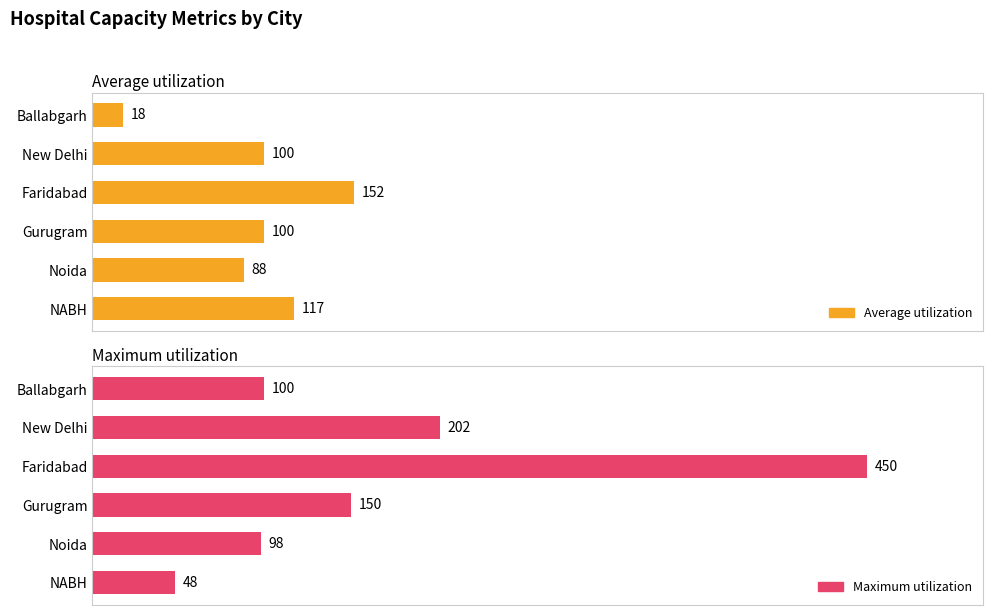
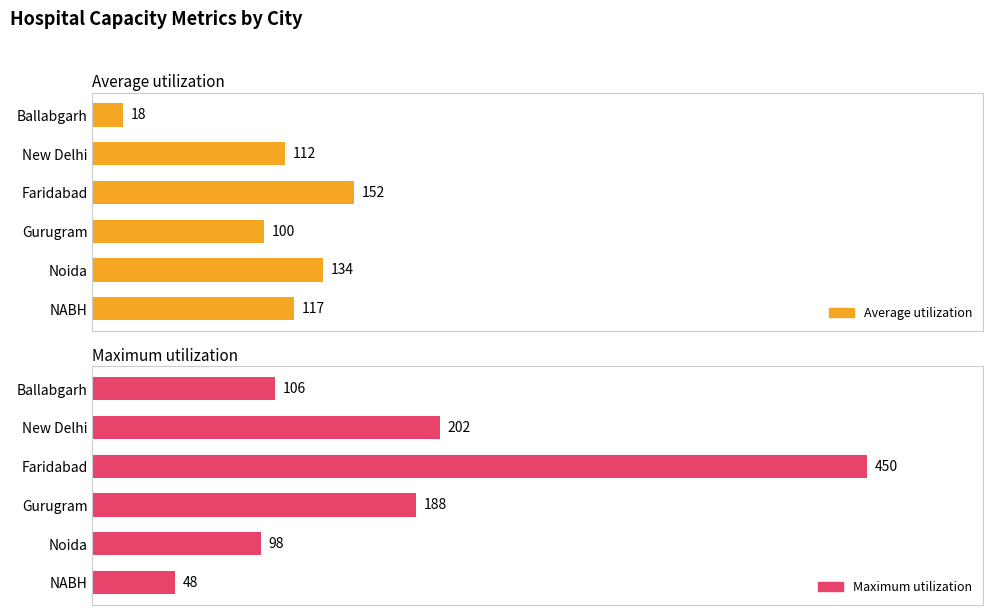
  {
    "Average utilization": {
      "Ballabgarh": 18,
-     "New Delhi": 100,
+     "New Delhi": 112,
      "Faridabad": 152,
      "Gurugram": 100,
-     "Noida": 88,
+     "Noida": 134,
      "NABH": 117
    },
    "Maximum utilization": {
-     "Ballabgarh": 100,
+     "Ballabgarh": 106,
      "New Delhi": 202,
      "Faridabad": 450,
-     "Gurugram": 150,
+     "Gurugram": 188,
      "Noida": 98,
      "NABH": 48
    }
  }
